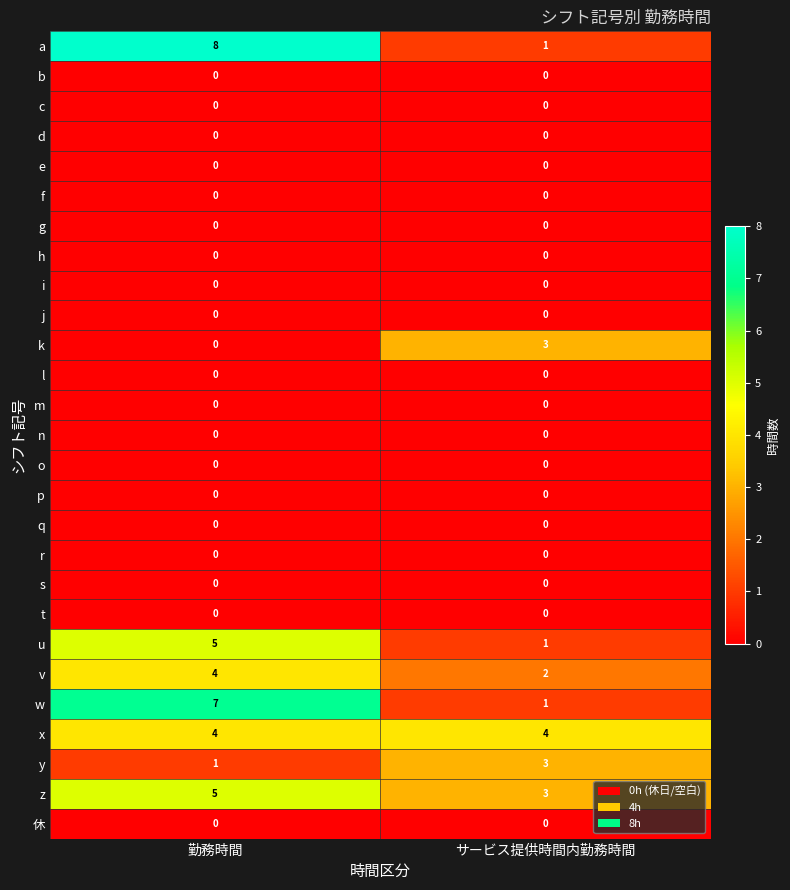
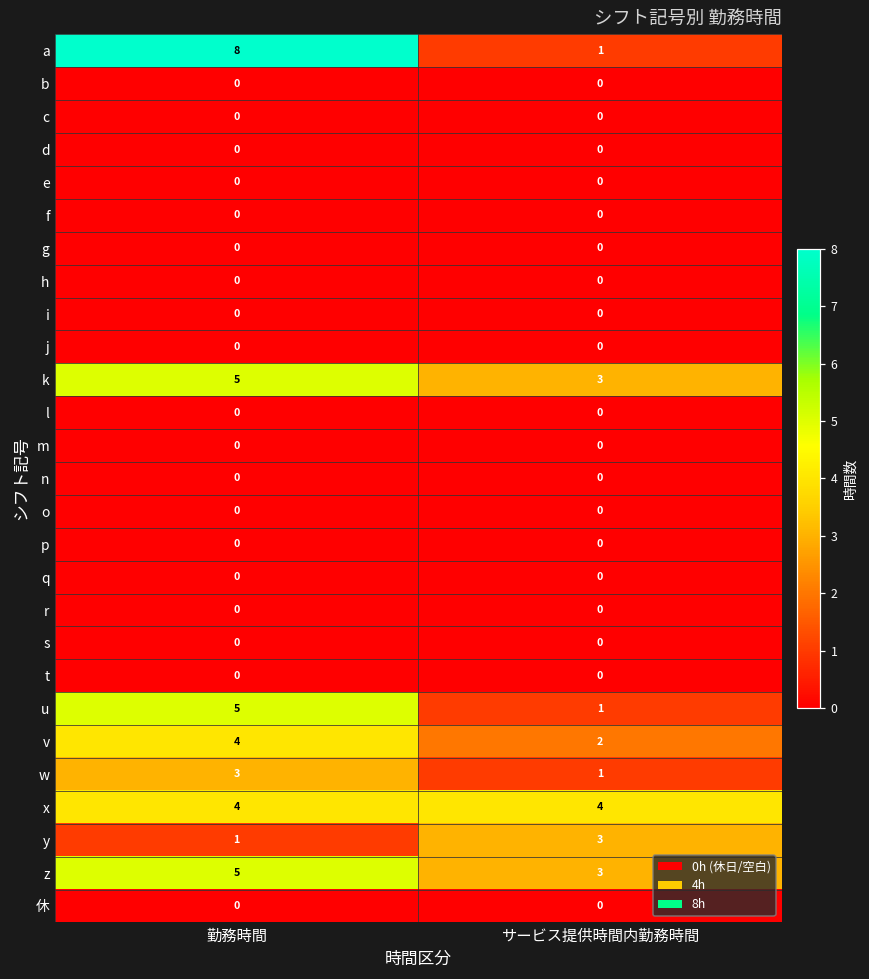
  {
    "a": {
      "勤務時間": 8,
      "サービス提供時間内勤務時間": 1
    },
    "b": {
      "勤務時間": 0,
      "サービス提供時間内勤務時間": 0
    },
    "c": {
      "勤務時間": 0,
      "サービス提供時間内勤務時間": 0
    },
    "d": {
      "勤務時間": 0,
      "サービス提供時間内勤務時間": 0
    },
    "e": {
      "勤務時間": 0,
      "サービス提供時間内勤務時間": 0
    },
    "f": {
      "勤務時間": 0,
      "サービス提供時間内勤務時間": 0
    },
    "g": {
      "勤務時間": 0,
      "サービス提供時間内勤務時間": 0
    },
    "h": {
      "勤務時間": 0,
      "サービス提供時間内勤務時間": 0
    },
    "i": {
      "勤務時間": 0,
      "サービス提供時間内勤務時間": 0
    },
    "j": {
      "勤務時間": 0,
      "サービス提供時間内勤務時間": 0
    },
    "k": {
-     "勤務時間": 0,
+     "勤務時間": 5,
      "サービス提供時間内勤務時間": 3
    },
    "l": {
      "勤務時間": 0,
      "サービス提供時間内勤務時間": 0
    },
    "m": {
      "勤務時間": 0,
      "サービス提供時間内勤務時間": 0
    },
    "n": {
      "勤務時間": 0,
      "サービス提供時間内勤務時間": 0
    },
    "o": {
      "勤務時間": 0,
      "サービス提供時間内勤務時間": 0
    },
    "p": {
      "勤務時間": 0,
      "サービス提供時間内勤務時間": 0
    },
    "q": {
      "勤務時間": 0,
      "サービス提供時間内勤務時間": 0
    },
    "r": {
      "勤務時間": 0,
      "サービス提供時間内勤務時間": 0
    },
    "s": {
      "勤務時間": 0,
      "サービス提供時間内勤務時間": 0
    },
    "t": {
      "勤務時間": 0,
      "サービス提供時間内勤務時間": 0
    },
    "u": {
      "勤務時間": 5,
      "サービス提供時間内勤務時間": 1
    },
    "v": {
      "勤務時間": 4,
      "サービス提供時間内勤務時間": 2
    },
    "w": {
-     "勤務時間": 7,
+     "勤務時間": 3,
      "サービス提供時間内勤務時間": 1
    },
    "x": {
      "勤務時間": 4,
      "サービス提供時間内勤務時間": 4
    },
    "y": {
      "勤務時間": 1,
      "サービス提供時間内勤務時間": 3
    },
    "z": {
      "勤務時間": 5,
      "サービス提供時間内勤務時間": 3
    },
    "休": {
      "勤務時間": 0,
      "サービス提供時間内勤務時間": 0
    }
  }
